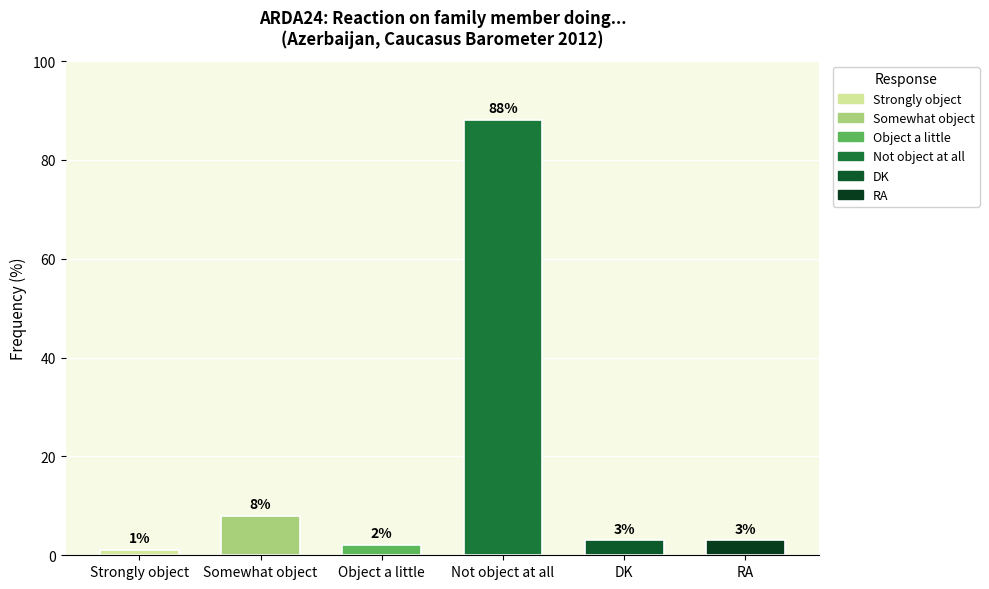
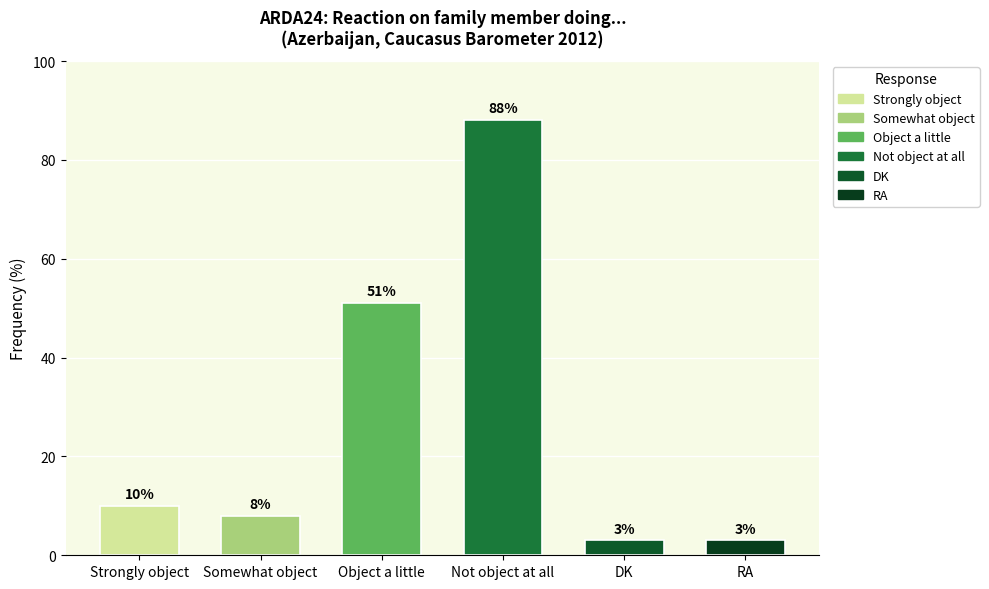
  {
-   "Strongly object": "1%",
+   "Strongly object": "10%",
    "Somewhat object": "8%",
-   "Object a little": "2%",
+   "Object a little": "51%",
    "Not object at all": "88%",
    "DK": "3%",
    "RA": "3%"
  }
